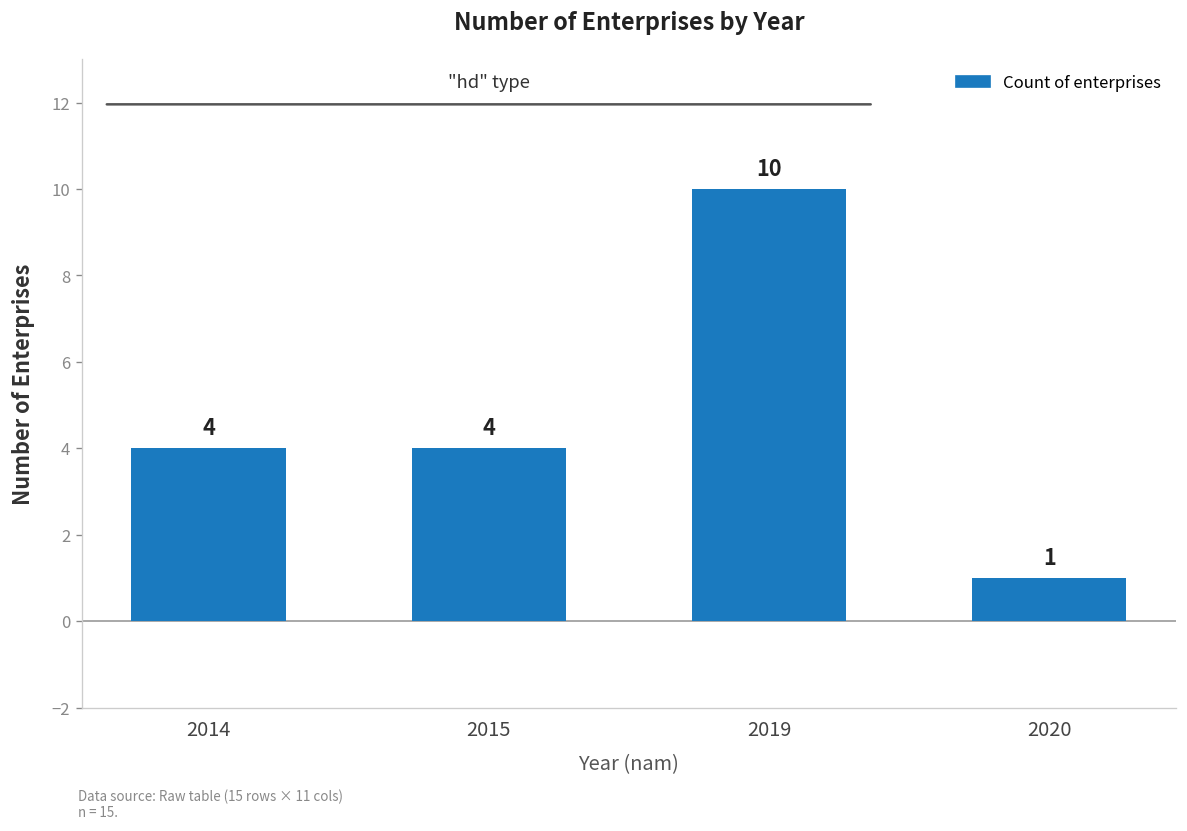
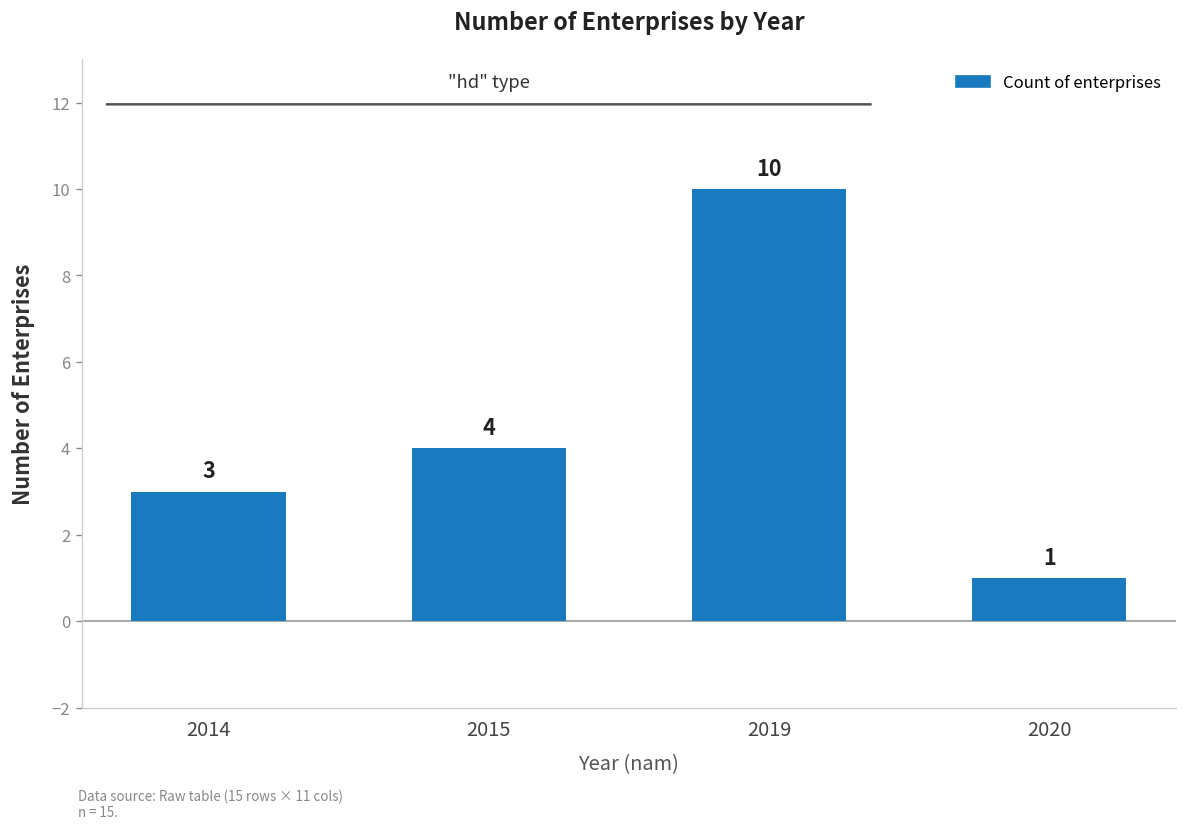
  {
-   "2014": 4,
+   "2014": 3,
    "2015": 4,
    "2019": 10,
    "2020": 1
  }
